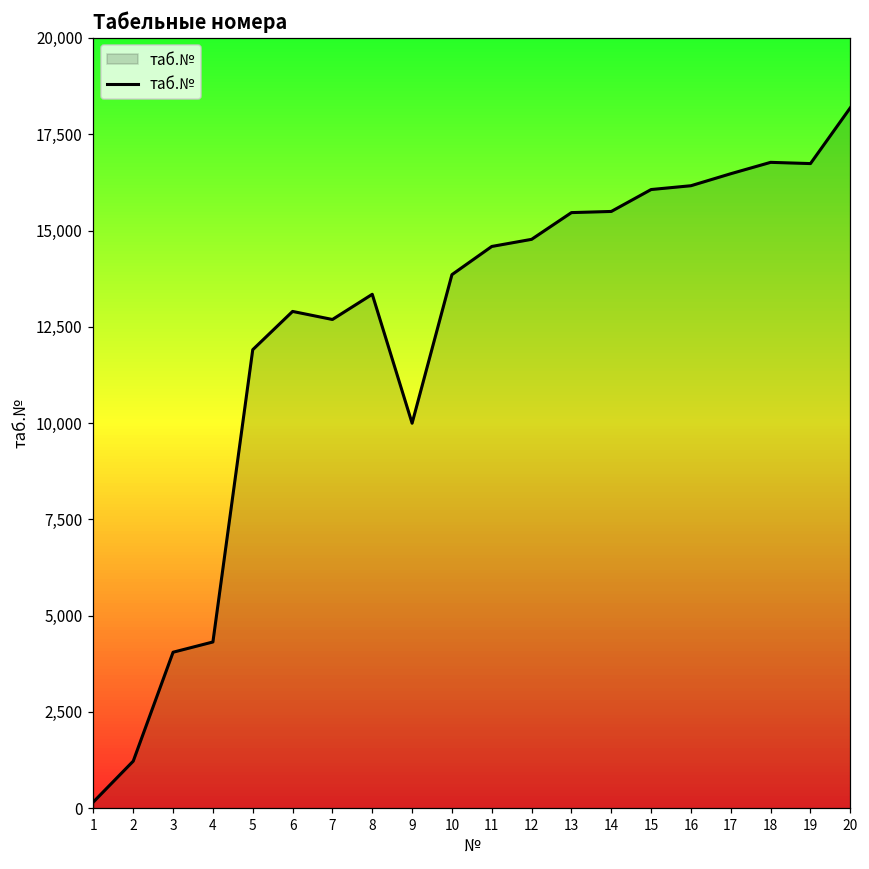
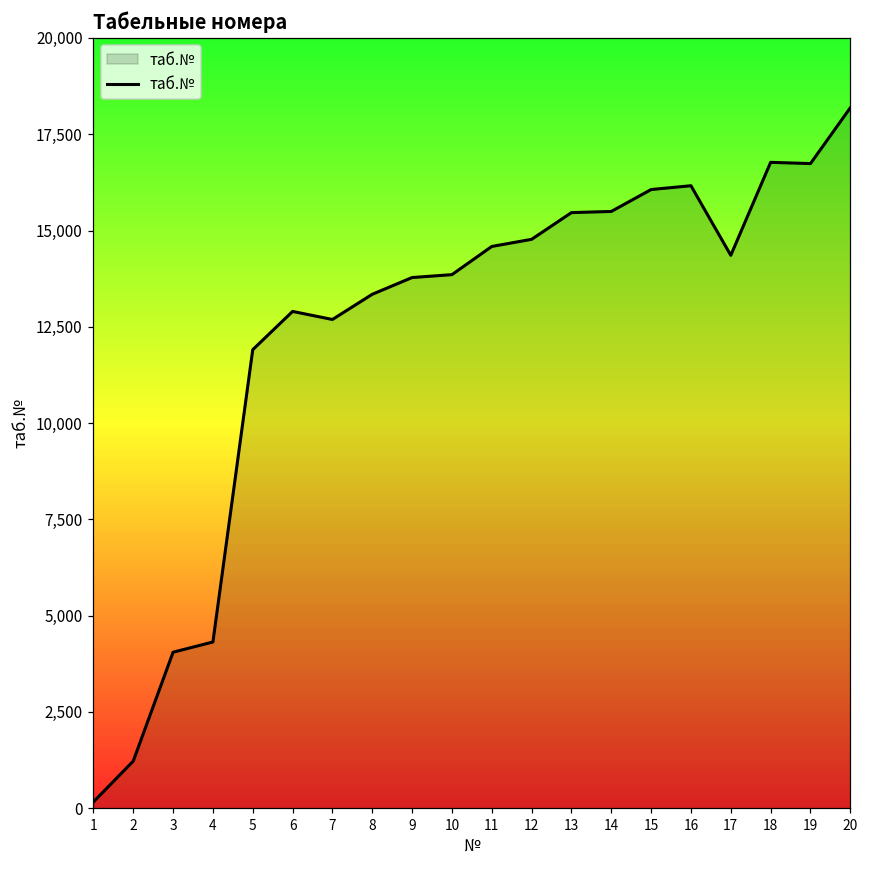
  {
    "1": "200",
    "2": "1,200",
    "3": "4,100",
    "4": "4,300",
    "5": "11,900",
    "6": "12,900",
    "7": "12,700",
    "8": "13,300",
-   "9": "10,000",
+   "9": "13,800",
    "10": "13,900",
    "11": "14,600",
    "12": "14,800",
    "13": "15,500",
    "14": "15,500",
    "15": "16,100",
    "16": "16,200",
-   "17": "16,500",
+   "17": "14,400",
    "18": "16,800",
    "19": "16,700",
    "20": "18,200"
  }
